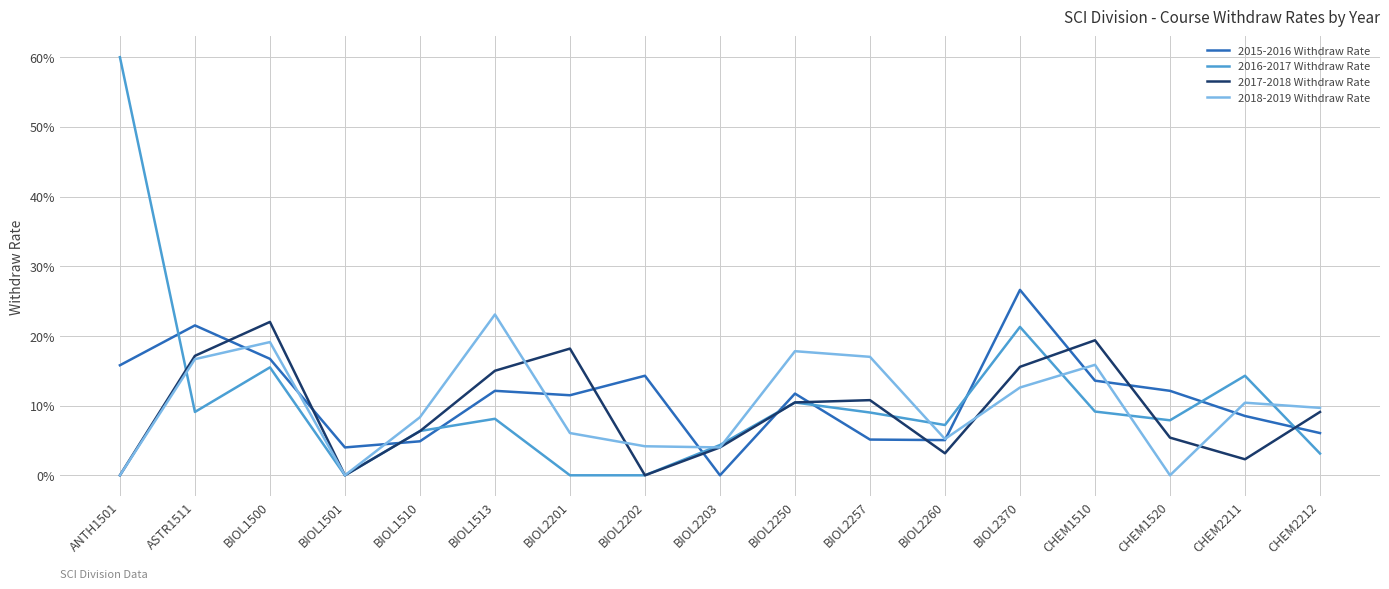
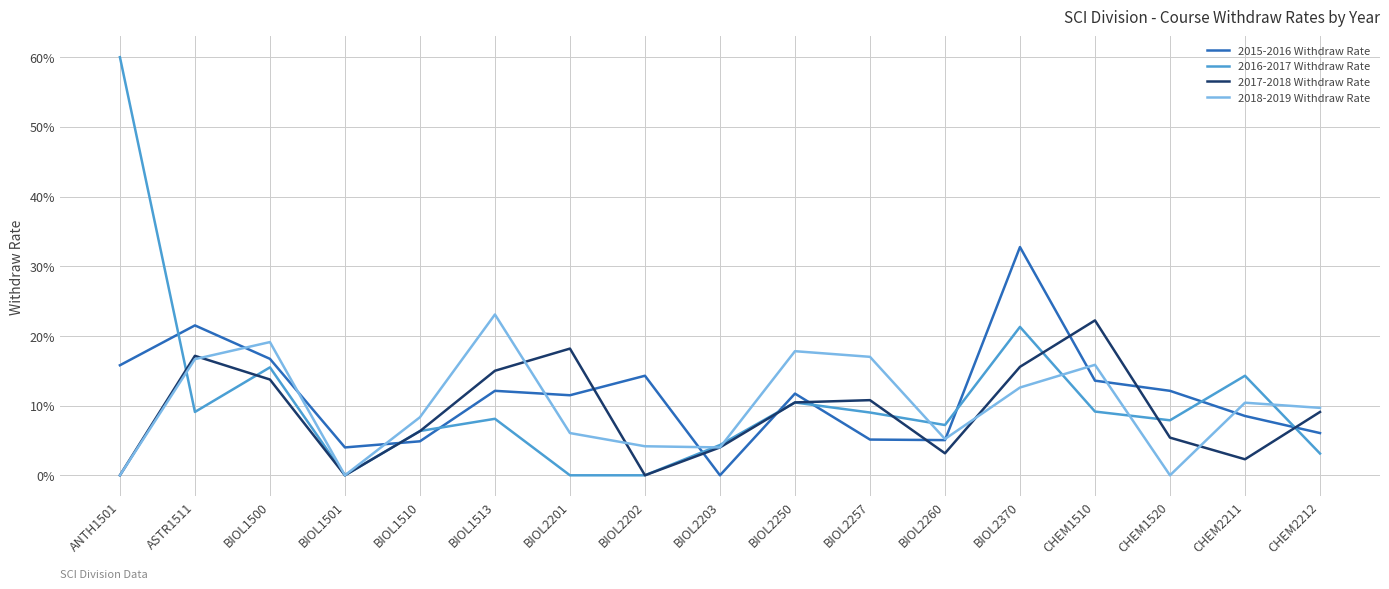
  {
    "2015-2016 Withdraw Rate": {
      "ANTH1501": "16%",
      "ASTR1511": "22%",
      "BIOL1500": "17%",
      "BIOL1501": "4%",
      "BIOL1510": "5%",
      "BIOL1513": "12%",
      "BIOL2201": "11%",
      "BIOL2202": "14%",
      "BIOL2203": "0%",
      "BIOL2250": "12%",
      "BIOL2257": "5%",
-     "BIOL2370": "27%",
+     "BIOL2370": "33%",
      "CHEM1510": "14%",
      "CHEM1520": "12%",
      "CHEM2211": "9%",
      "CHEM2212": "6%"
    },
    "2017-2018 Withdraw Rate": {
      "ASTR1511": "17%",
-     "BIOL1500": "22%",
+     "BIOL1500": "14%",
      "BIOL1513": "15%",
      "BIOL2201": "18%",
      "BIOL2257": "11%",
      "BIOL2260": "3%",
      "BIOL2370": "16%",
-     "CHEM1510": "19%",
+     "CHEM1510": "22%",
      "CHEM1520": "5%",
      "CHEM2211": "2%",
      "CHEM2212": "9%"
    }
  }
